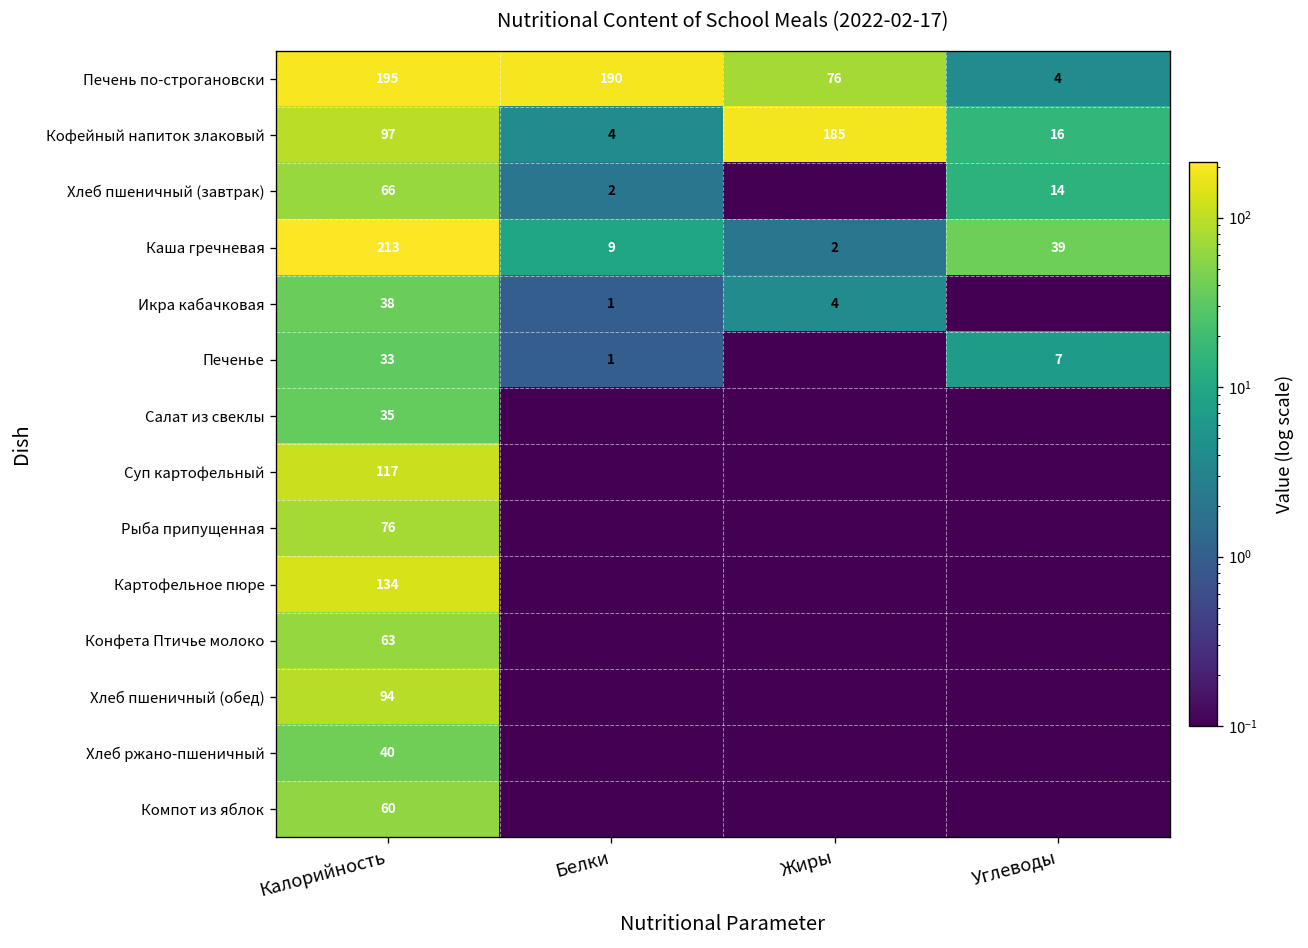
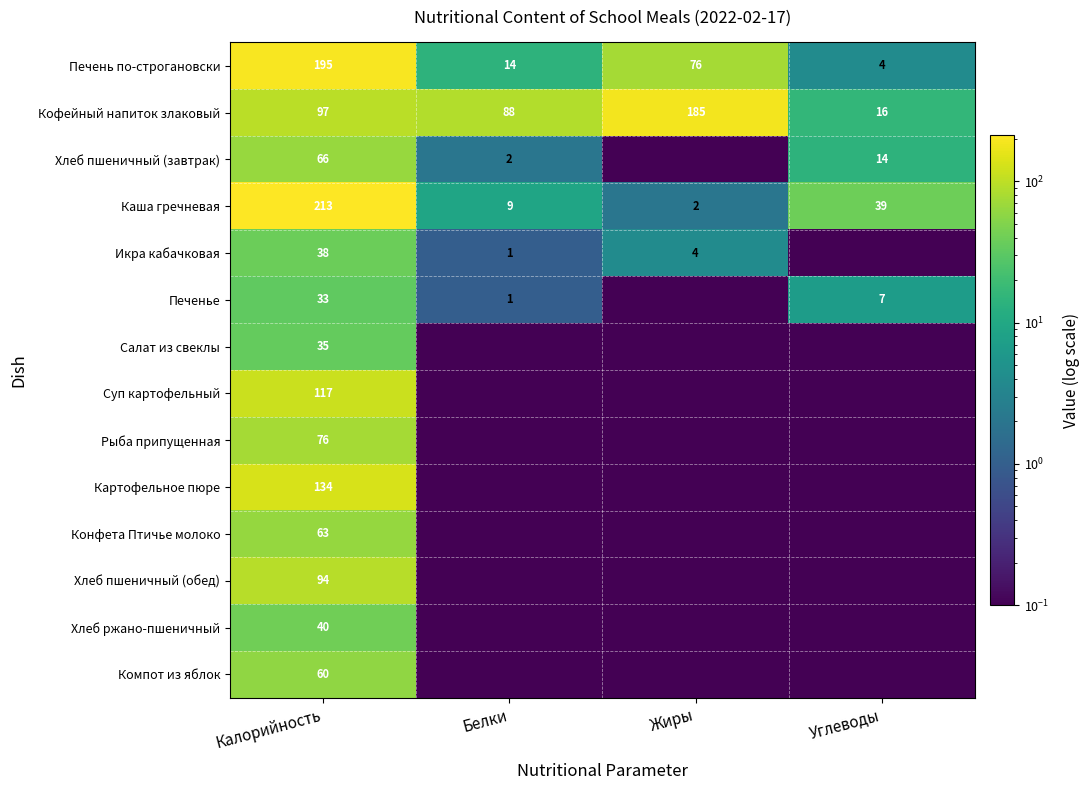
  {
    "Печень по-строгановски": {
      "Калорийность": 195,
-     "Белки": 190,
+     "Белки": 14,
      "Жиры": 76,
      "Углеводы": 4
    },
    "Кофейный напиток злаковый": {
      "Калорийность": 97,
-     "Белки": 4,
+     "Белки": 88,
      "Жиры": 185,
      "Углеводы": 16
    },
    "Хлеб пшеничный (завтрак)": {
      "Калорийность": 66,
      "Белки": 2,
      "Углеводы": 14
    },
    "Каша гречневая": {
      "Калорийность": 213,
      "Белки": 9,
      "Жиры": 2,
      "Углеводы": 39
    },
    "Икра кабачковая": {
      "Калорийность": 38,
      "Белки": 1,
      "Жиры": 4
    },
    "Печенье": {
      "Калорийность": 33,
      "Белки": 1,
      "Углеводы": 7
    },
    "Салат из свеклы": {
      "Калорийность": 35
    },
    "Суп картофельный": {
      "Калорийность": 117
    },
    "Рыба припущенная": {
      "Калорийность": 76
    },
    "Картофельное пюре": {
      "Калорийность": 134
    },
    "Конфета Птичье молоко": {
      "Калорийность": 63
    },
    "Хлеб пшеничный (обед)": {
      "Калорийность": 94
    },
    "Хлеб ржано-пшеничный": {
      "Калорийность": 40
    },
    "Компот из яблок": {
      "Калорийность": 60
    }
  }
